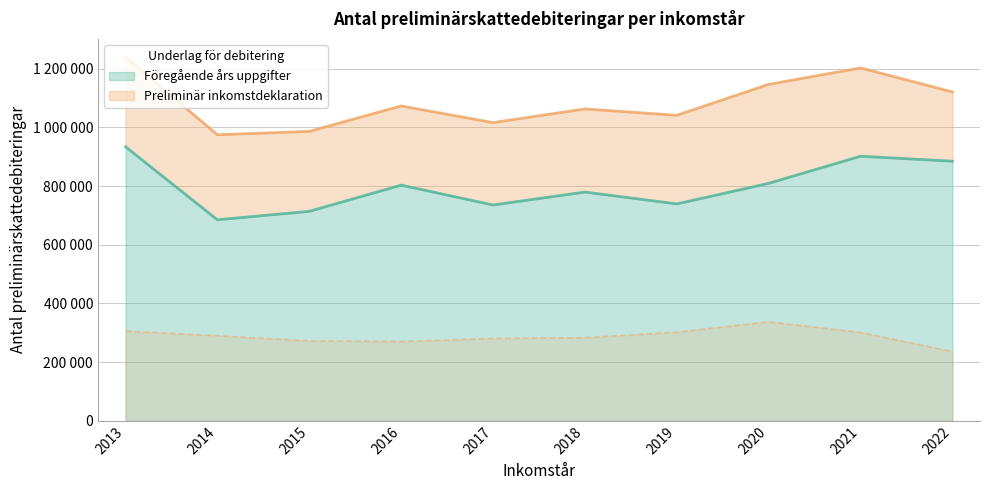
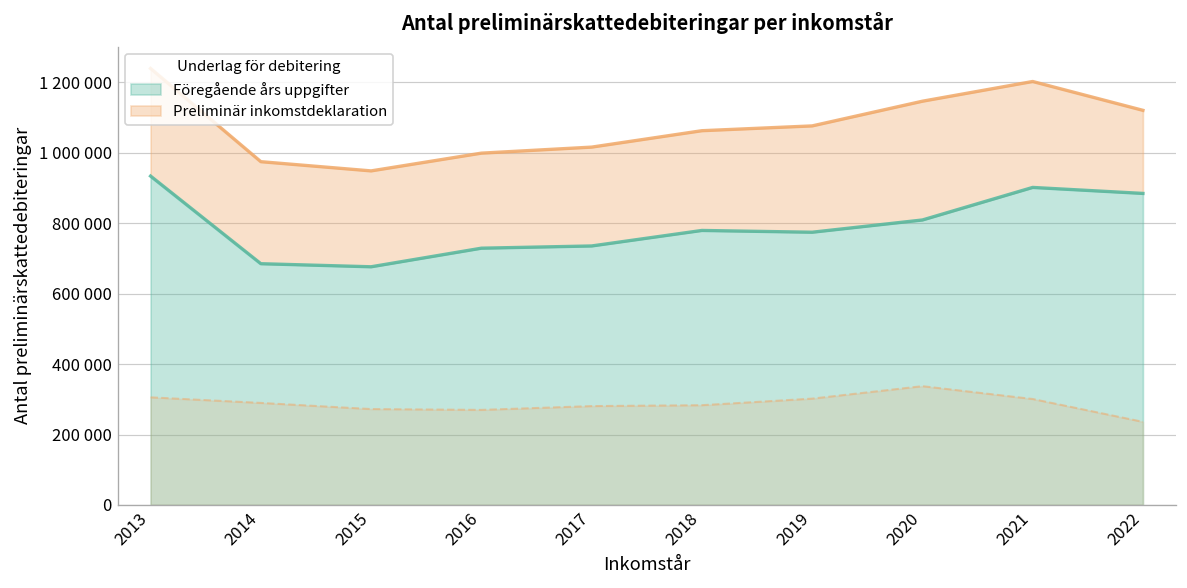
  {
    "Föregående års uppgifter": {
      "2013": 930000,
      "2014": 690000,
-     "2015": 710000,
-     "2016": 800000,
+     "2015": 680000,
+     "2016": 730000,
      "2017": 740000,
      "2018": 780000,
-     "2019": 740000,
+     "2019": 770000,
      "2020": 810000,
      "2021": 900000,
      "2022": 880000
    }
  }
